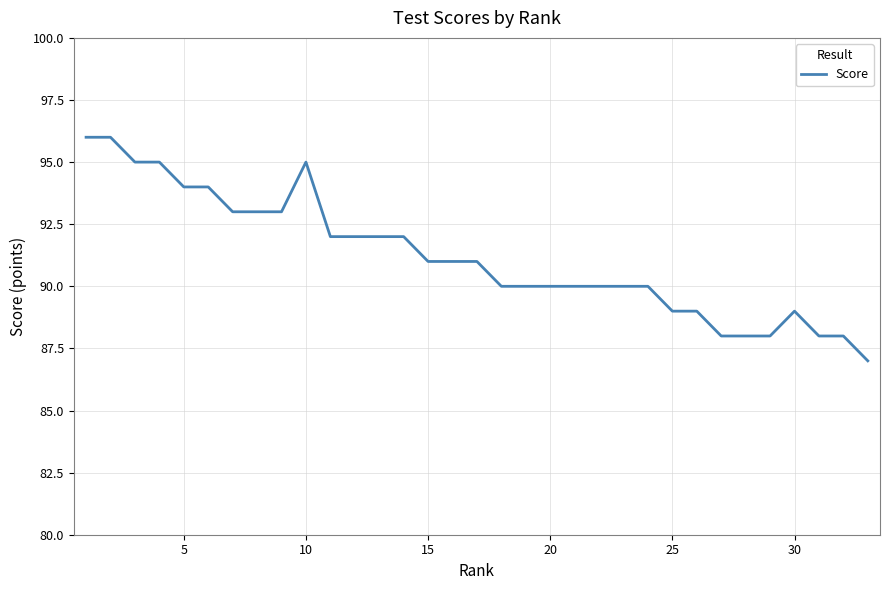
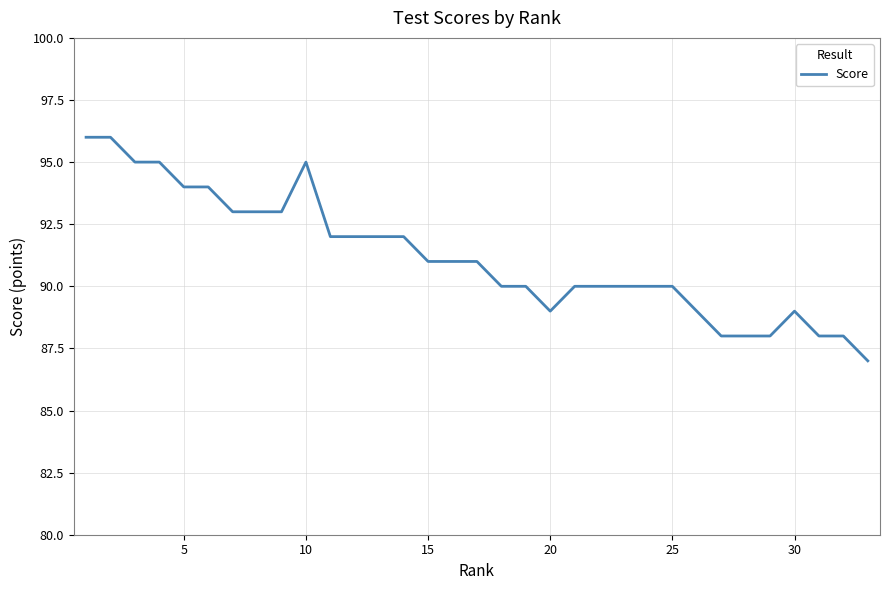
  {
    "5": 94,
    "10": 95,
    "15": 91,
-   "20": 90,
-   "25": 89,
+   "20": 89,
+   "25": 90,
    "30": 89
  }
